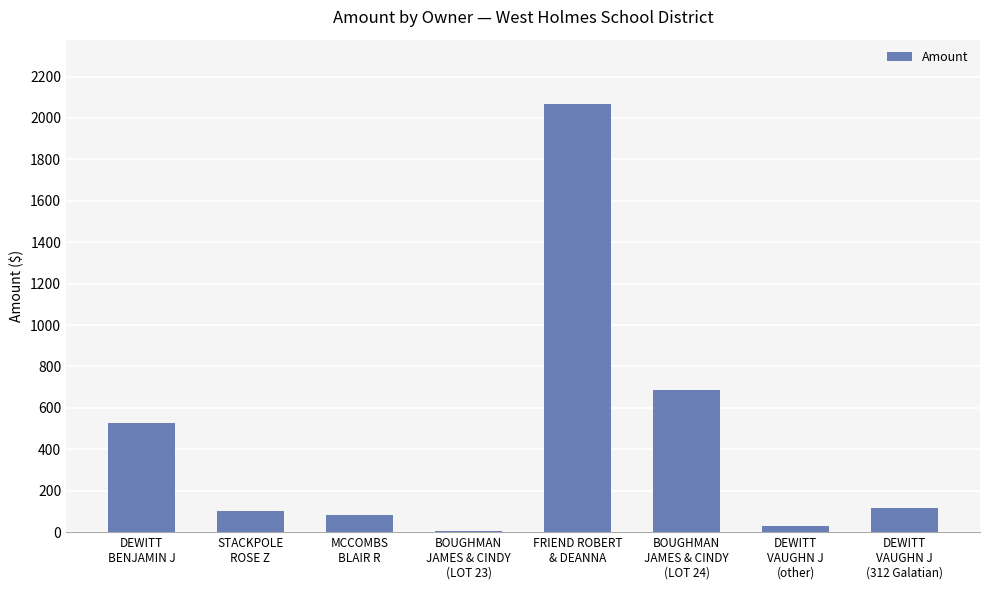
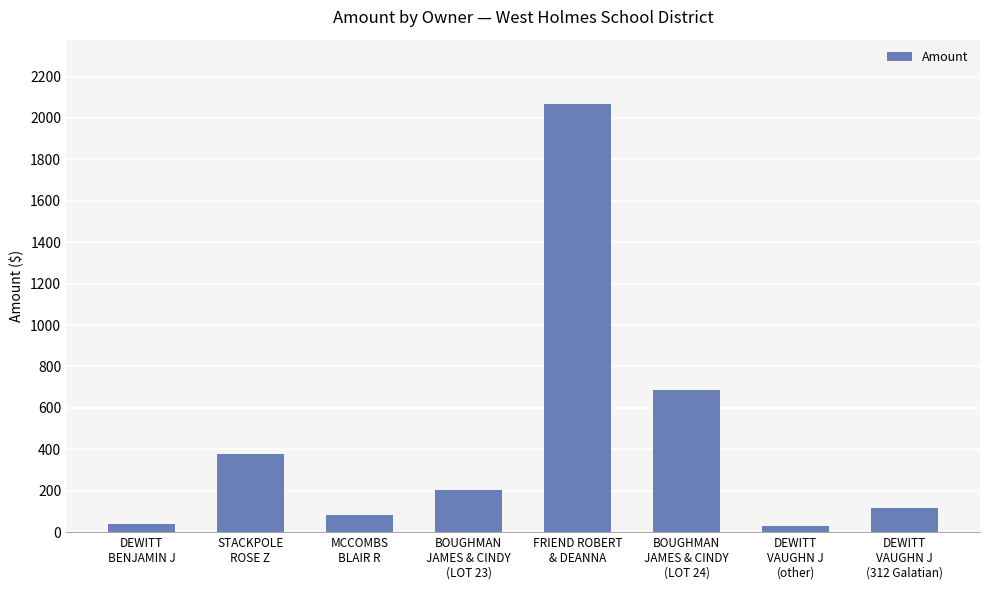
  {
-   "DEWITT BENJAMIN J": 530,
-   "STACKPOLE ROSE Z": 100,
+   "DEWITT BENJAMIN J": 40,
+   "STACKPOLE ROSE Z": 380,
    "MCCOMBS BLAIR R": 80,
-   "BOUGHMAN JAMES & CINDY (LOT 23)": 0,
+   "BOUGHMAN JAMES & CINDY (LOT 23)": 200,
    "FRIEND ROBERT & DEANNA": 2070,
    "BOUGHMAN JAMES & CINDY (LOT 24)": 690,
    "DEWITT VAUGHN J (other)": 30,
    "DEWITT VAUGHN J (312 Galatian)": 110
  }
